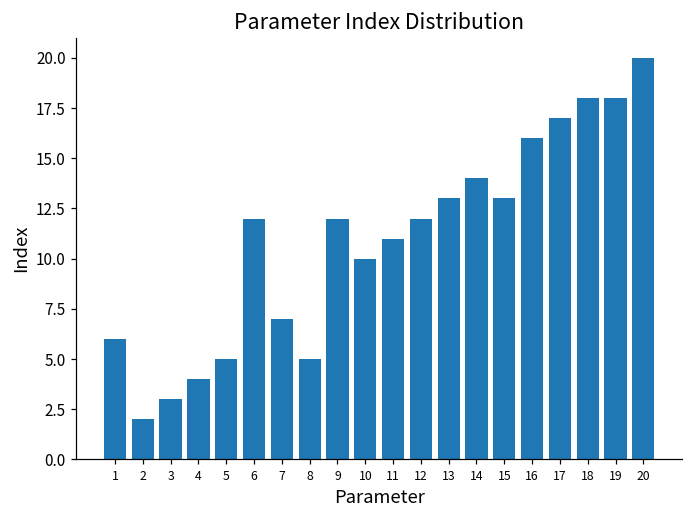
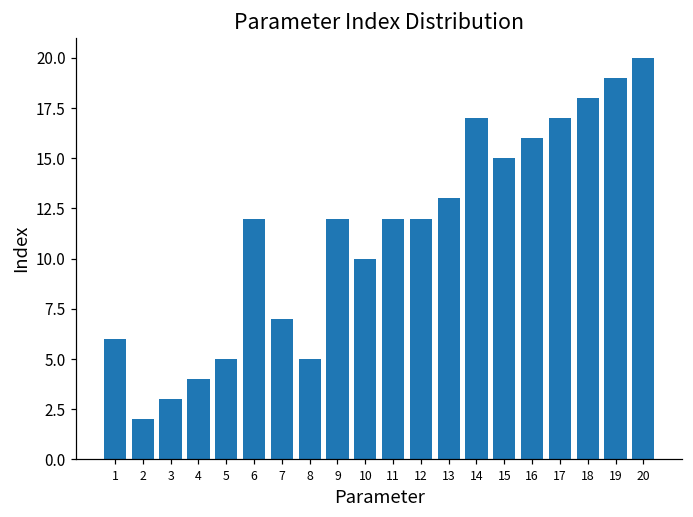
  {
    "1": 6,
    "2": 2,
    "3": 3,
    "4": 4,
    "5": 5,
    "6": 12,
    "7": 7,
    "8": 5,
    "9": 12,
    "10": 10,
-   "11": 11,
+   "11": 12,
    "12": 12,
    "13": 13,
-   "14": 14,
-   "15": 13,
+   "14": 17,
+   "15": 15,
    "16": 16,
    "17": 17,
    "18": 18,
-   "19": 18,
+   "19": 19,
    "20": 20
  }
